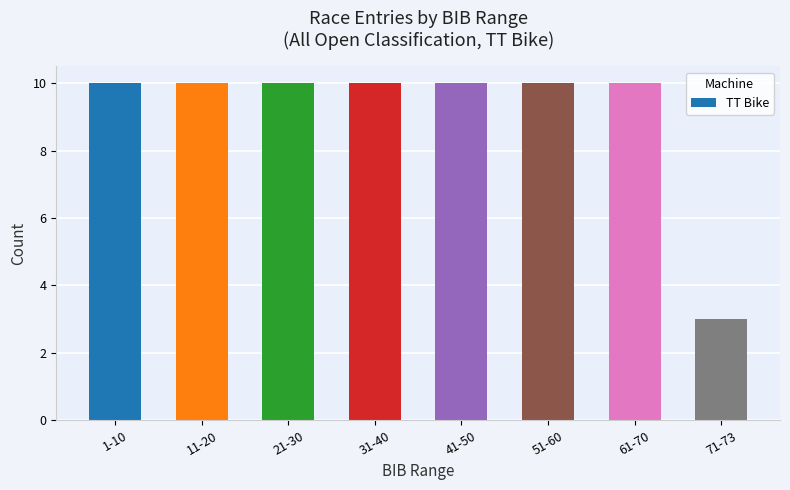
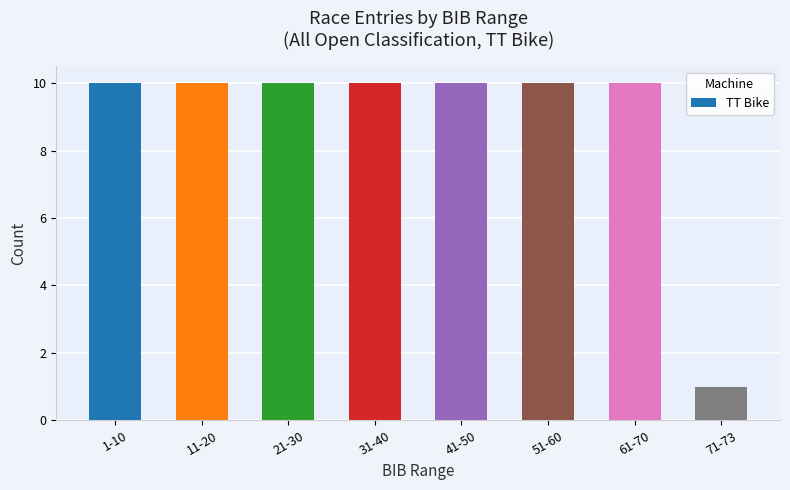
  {
    "1-10": 10,
    "11-20": 10,
    "21-30": 10,
    "31-40": 10,
    "41-50": 10,
    "51-60": 10,
    "61-70": 10,
-   "71-73": 3
+   "71-73": 1
  }
